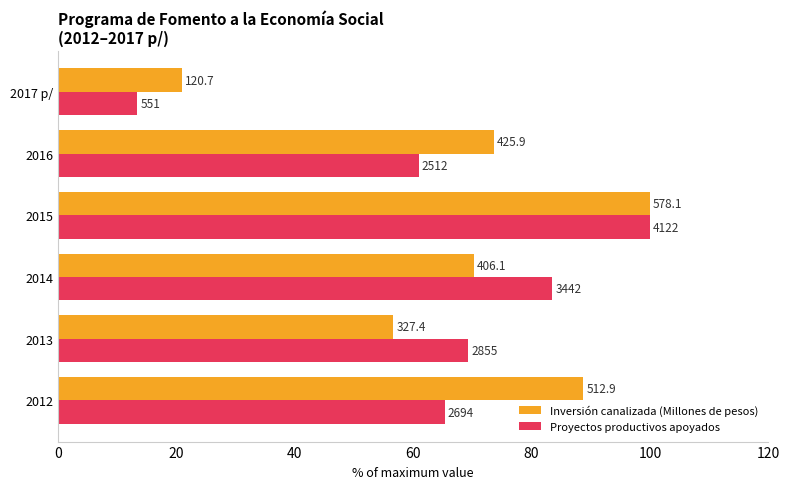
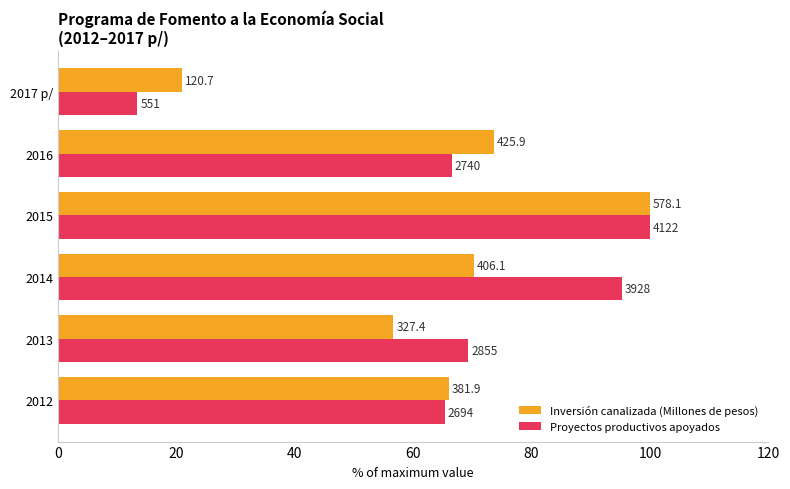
  {
    "Inversión canalizada (Millones de pesos)": {
-     "2012": 512.9
+     "2012": 381.9
    },
    "Proyectos productivos apoyados": {
-     "2016": 2512,
-     "2014": 3442
+     "2016": 2740,
+     "2014": 3928
    }
  }
